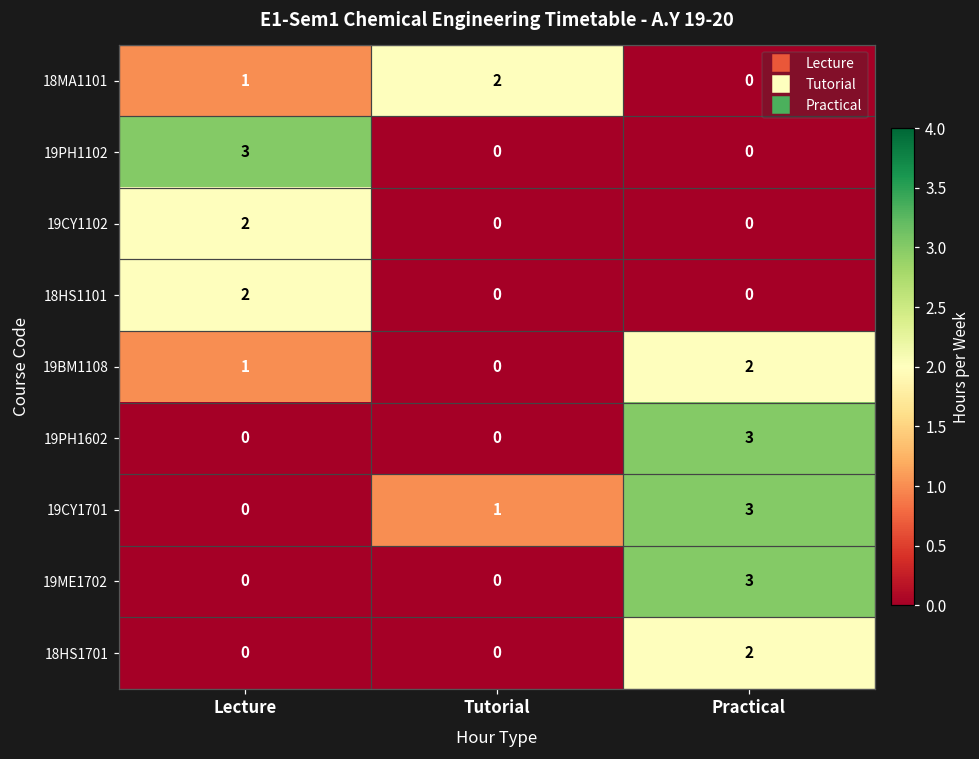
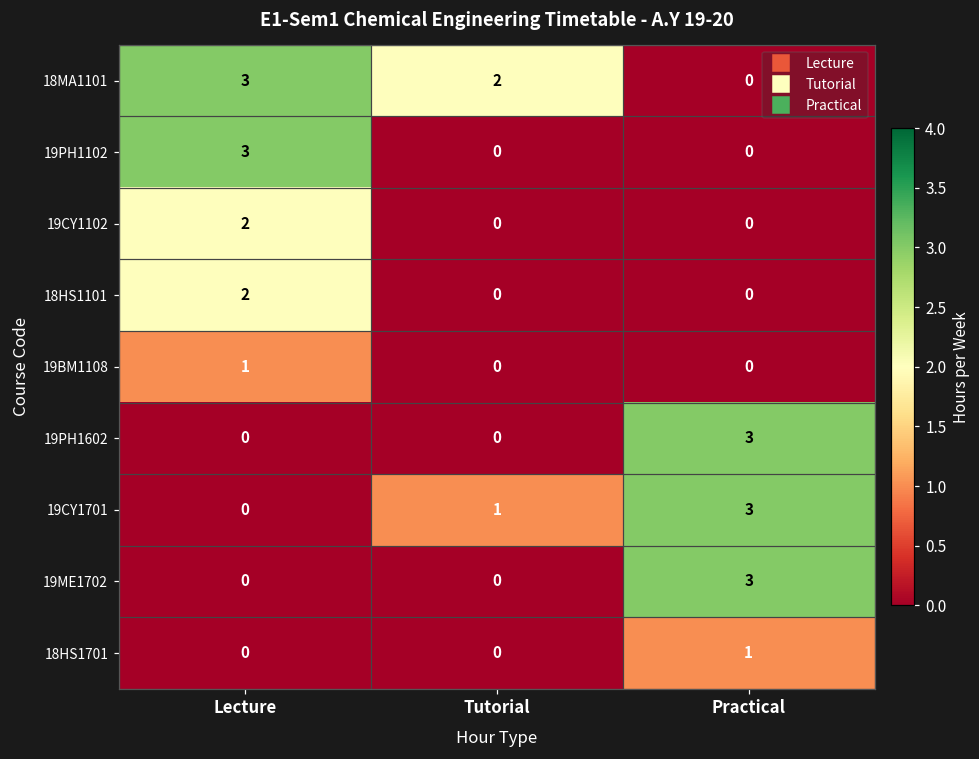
  {
    "18MA1101": {
-     "Lecture": 1,
+     "Lecture": 3,
      "Tutorial": 2,
      "Practical": 0
    },
    "19PH1102": {
      "Lecture": 3,
      "Tutorial": 0,
      "Practical": 0
    },
    "19CY1102": {
      "Lecture": 2,
      "Tutorial": 0,
      "Practical": 0
    },
    "18HS1101": {
      "Lecture": 2,
      "Tutorial": 0,
      "Practical": 0
    },
    "19BM1108": {
      "Lecture": 1,
      "Tutorial": 0,
-     "Practical": 2
+     "Practical": 0
    },
    "19PH1602": {
      "Lecture": 0,
      "Tutorial": 0,
      "Practical": 3
    },
    "19CY1701": {
      "Lecture": 0,
      "Tutorial": 1,
      "Practical": 3
    },
    "19ME1702": {
      "Lecture": 0,
      "Tutorial": 0,
      "Practical": 3
    },
    "18HS1701": {
      "Lecture": 0,
      "Tutorial": 0,
-     "Practical": 2
+     "Practical": 1
    }
  }
